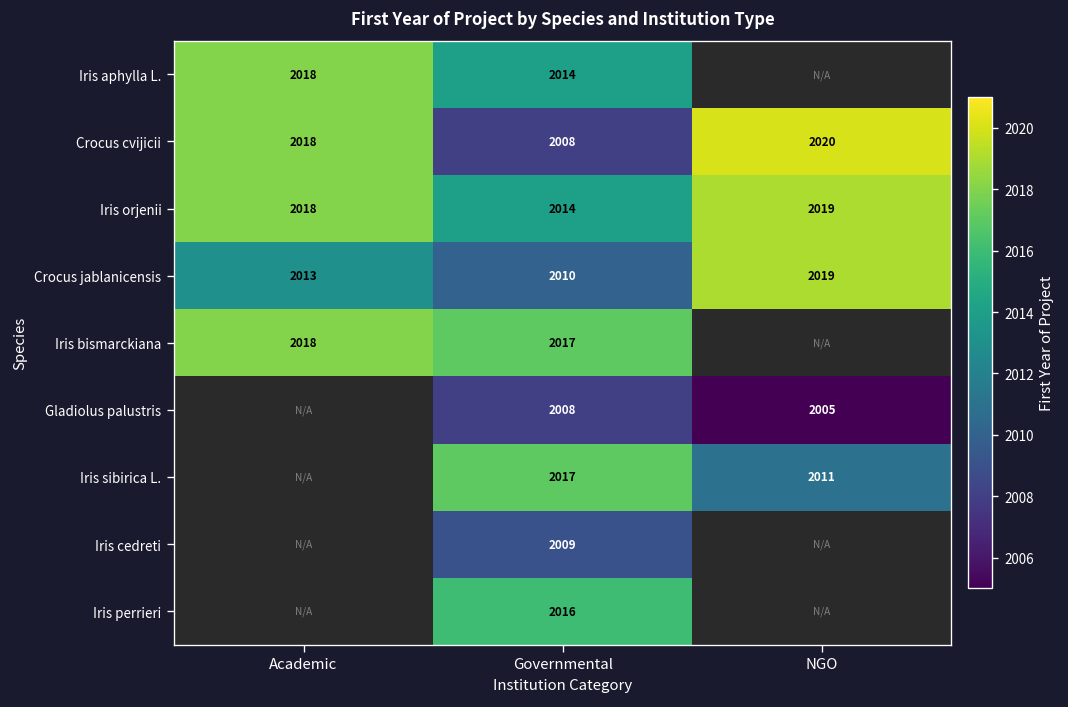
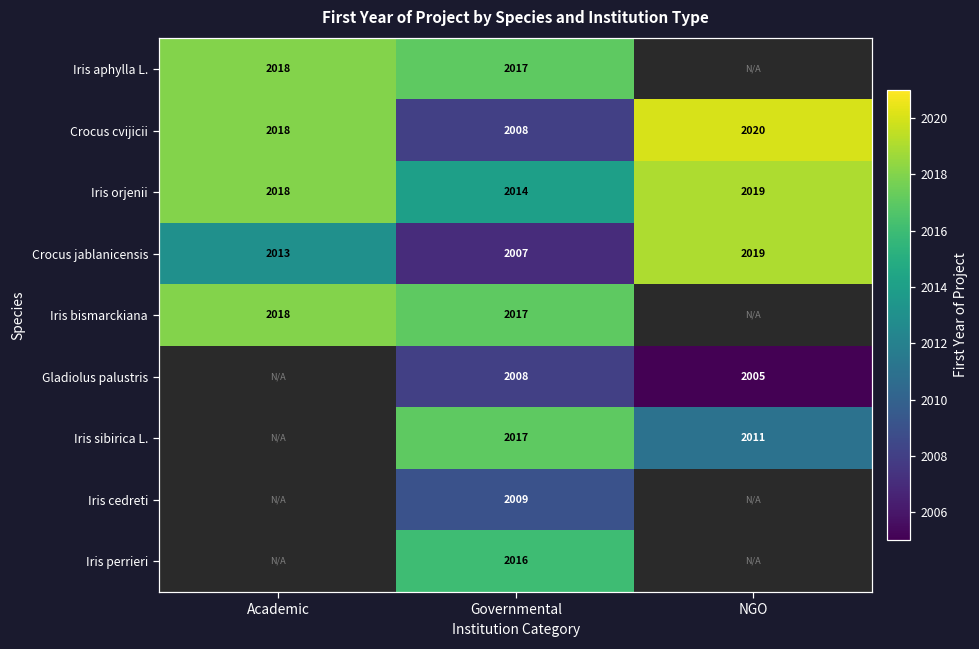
  {
    "Iris aphylla L.": {
      "Academic": 2018,
-     "Governmental": 2014
+     "Governmental": 2017
    },
    "Crocus cvijicii": {
      "Academic": 2018,
      "Governmental": 2008,
      "NGO": 2020
    },
    "Iris orjenii": {
      "Academic": 2018,
      "Governmental": 2014,
      "NGO": 2019
    },
    "Crocus jablanicensis": {
      "Academic": 2013,
-     "Governmental": 2010,
+     "Governmental": 2007,
      "NGO": 2019
    },
    "Iris bismarckiana": {
      "Academic": 2018,
      "Governmental": 2017
    },
    "Gladiolus palustris": {
      "Governmental": 2008,
      "NGO": 2005
    },
    "Iris sibirica L.": {
      "Governmental": 2017,
      "NGO": 2011
    },
    "Iris cedreti": {
      "Governmental": 2009
    },
    "Iris perrieri": {
      "Governmental": 2016
    }
  }
